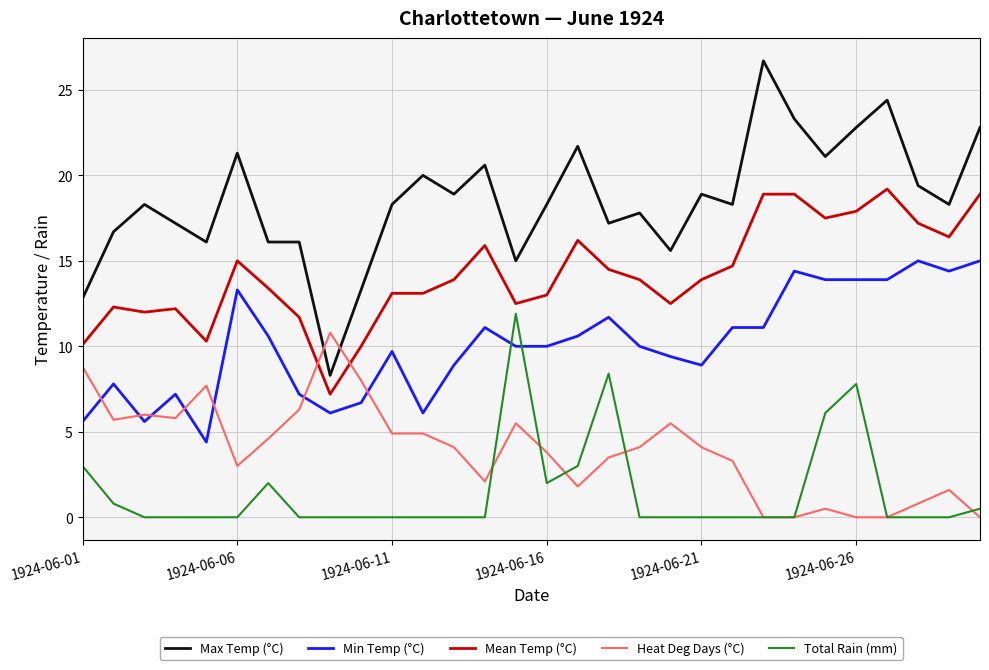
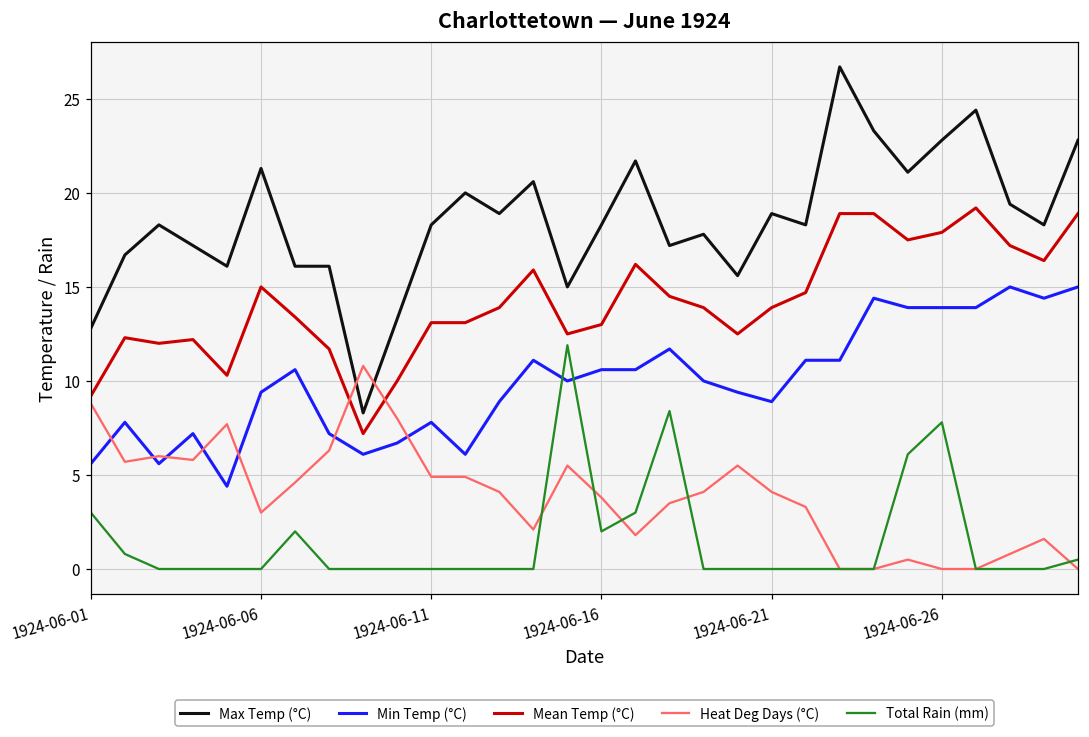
  {
    "Max Temp (°C)": {
      "1924-06-01": 12.8,
      "1924-06-06": 21.3,
      "1924-06-11": 18.3,
      "1924-06-16": 18.3,
      "1924-06-21": 18.9,
      "1924-06-26": 22.8
    },
    "Min Temp (°C)": {
      "1924-06-01": 5.6,
-     "1924-06-06": 13.3,
-     "1924-06-11": 9.7,
-     "1924-06-16": 10.0,
+     "1924-06-06": 9.4,
+     "1924-06-11": 7.8,
+     "1924-06-16": 10.6,
      "1924-06-21": 8.9,
      "1924-06-26": 13.9
    },
    "Mean Temp (°C)": {
-     "1924-06-01": 10.1,
+     "1924-06-01": 9.2,
      "1924-06-06": 15.0,
      "1924-06-11": 13.1,
      "1924-06-16": 13.0,
      "1924-06-21": 13.9,
      "1924-06-26": 17.9
    },
    "Heat Deg Days (°C)": {
      "1924-06-01": 8.8,
      "1924-06-06": 3.0,
      "1924-06-11": 4.9,
      "1924-06-16": 3.8,
      "1924-06-21": 4.1,
      "1924-06-26": 0.0
    },
    "Total Rain (mm)": {
      "1924-06-01": 3.0,
      "1924-06-06": 0.0,
      "1924-06-11": 0.0,
      "1924-06-16": 2.0,
      "1924-06-21": 0.0,
      "1924-06-26": 7.8
    }
  }
